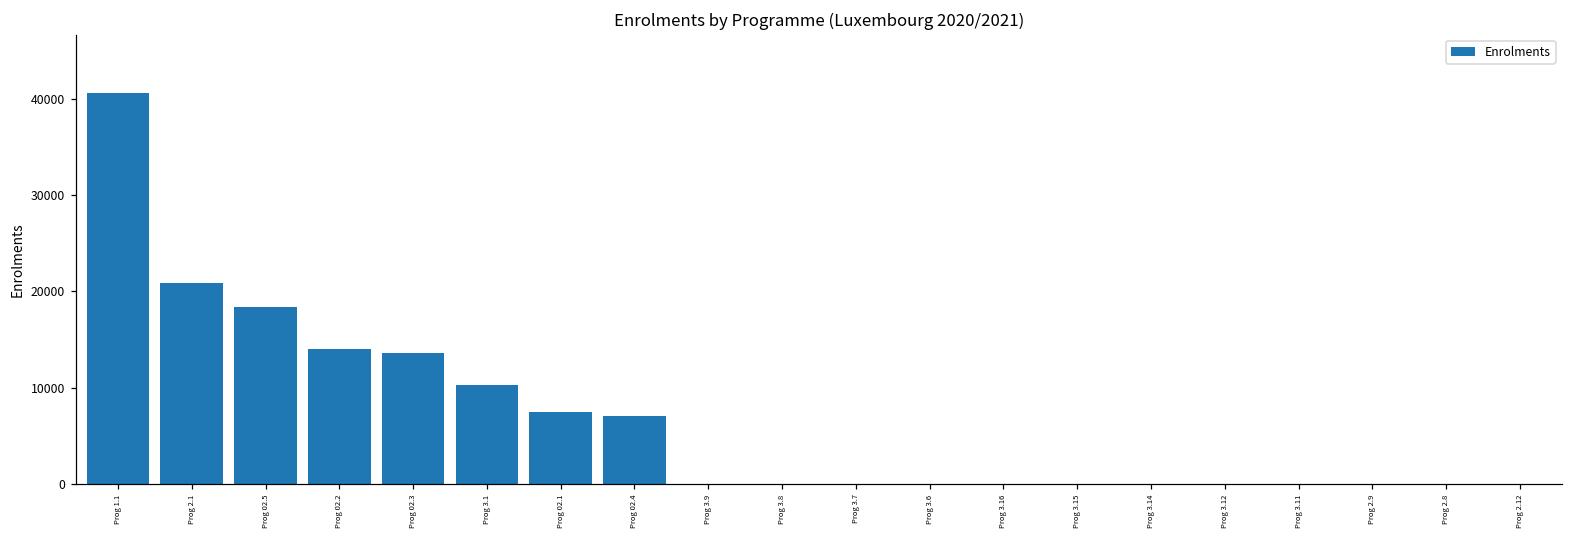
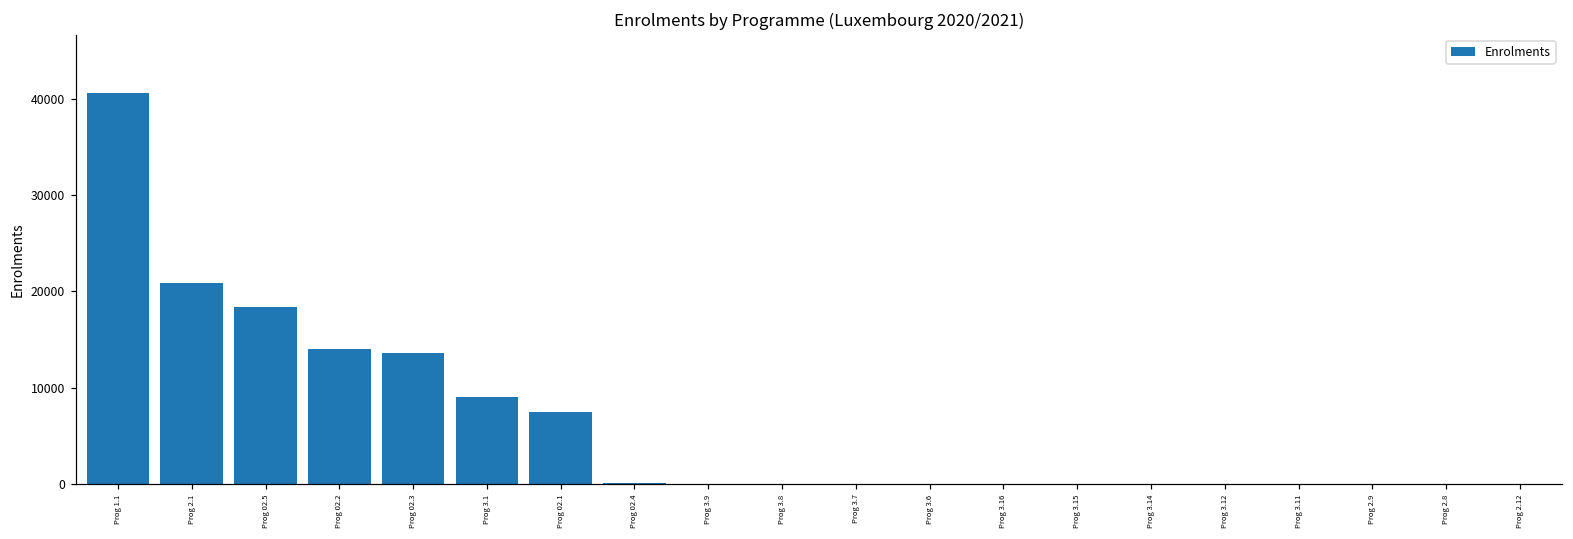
  {
    "Prog 1.1": 41000,
    "Prog 2.1": 21000,
    "Prog 02.5": 18000,
    "Prog 02.2": 14000,
    "Prog 02.3": 14000,
-   "Prog 3.1": 10000,
+   "Prog 3.1": 9000,
    "Prog 02.1": 7000,
-   "Prog 02.4": 7000,
+   "Prog 02.4": 0,
    "Prog 3.9": 0,
    "Prog 3.8": 0,
    "Prog 3.7": 0,
    "Prog 3.6": 0,
    "Prog 3.16": 0,
    "Prog 3.15": 0,
    "Prog 3.14": 0,
    "Prog 3.12": 0,
    "Prog 3.11": 0,
    "Prog 2.9": 0,
    "Prog 2.8": 0,
    "Prog 2.12": 0
  }
